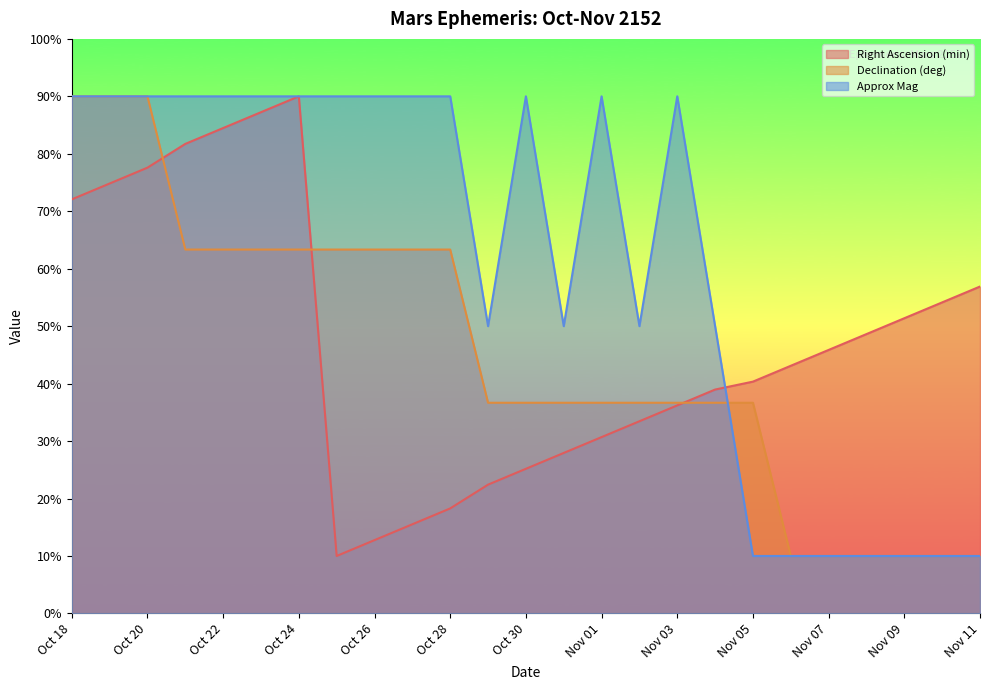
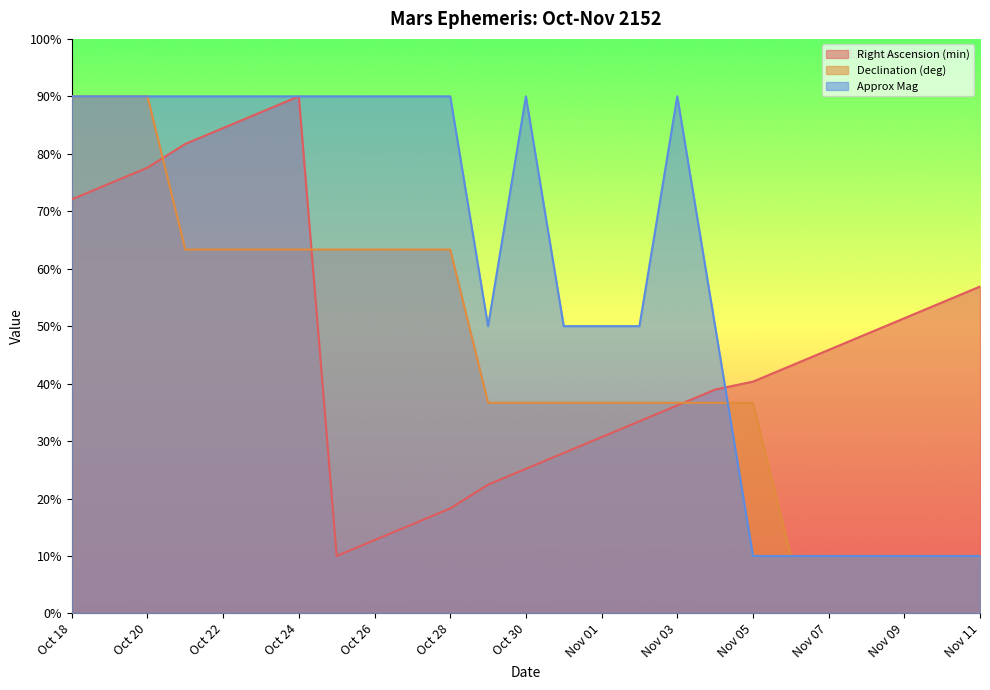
  {
    "Approx Mag": {
      "Oct 22": "90%",
      "Oct 26": "90%",
      "Oct 28": "90%",
      "Oct 30": "90%",
-     "Nov 01": "90%",
+     "Nov 01": "50%",
      "Nov 03": "90%",
      "Nov 05": "10%"
    }
  }
